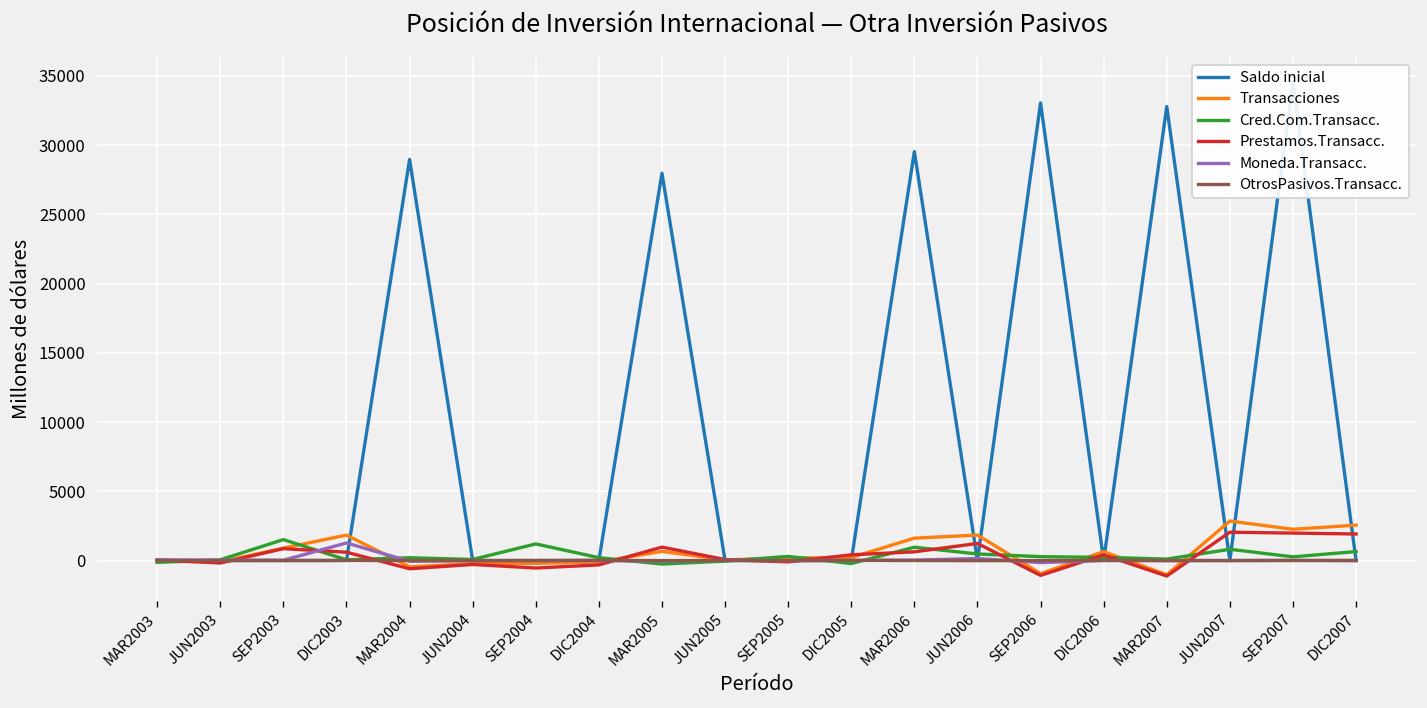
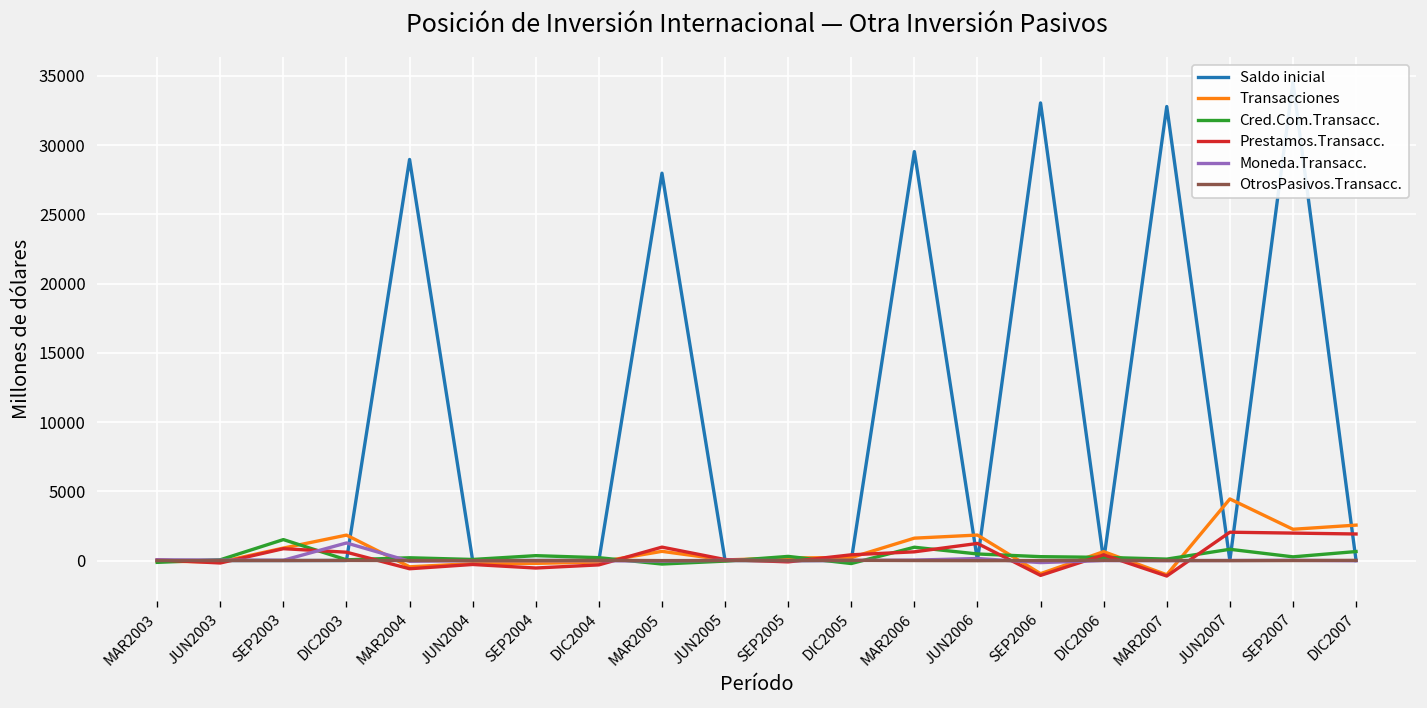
  {
    "Saldo inicial": {
      "MAR2004": 29000,
      "MAR2005": 28000,
      "MAR2006": 29500,
      "SEP2006": 33000,
      "MAR2007": 32800
    },
    "Transacciones": {
      "DIC2003": 1800,
      "MAR2005": 700,
      "MAR2006": 1600,
      "JUN2006": 1800,
      "DIC2006": 600,
-     "JUN2007": 2800,
+     "JUN2007": 4400,
      "SEP2007": 2300,
      "DIC2007": 2600
    },
    "Cred.Com.Transacc.": {
      "SEP2003": 1500,
-     "SEP2004": 1200,
+     "SEP2004": 400,
      "MAR2006": 1000,
      "JUN2006": 500,
      "SEP2006": 300,
      "JUN2007": 800,
      "SEP2007": 300,
      "DIC2007": 600
    },
    "Prestamos.Transacc.": {
      "DIC2003": 600,
      "SEP2004": -500,
      "MAR2005": 1000,
      "MAR2006": 600,
      "JUN2006": 1200,
      "JUN2007": 2000,
      "SEP2007": 2000,
      "DIC2007": 1900
    },
    "Moneda.Transacc.": {
      "DIC2003": 1300
    }
  }
